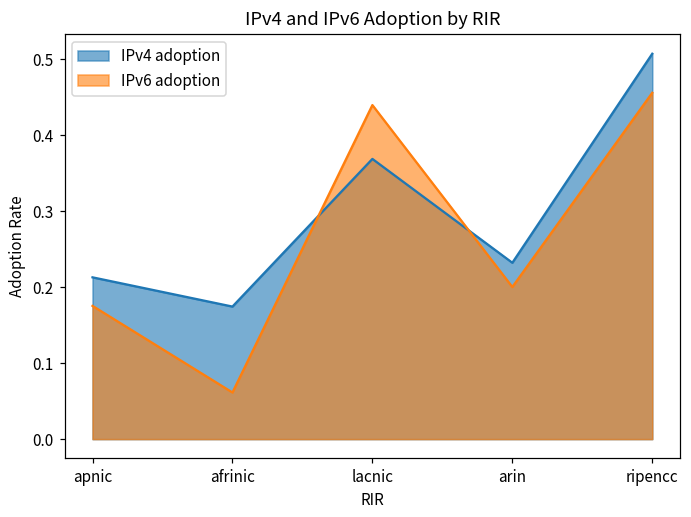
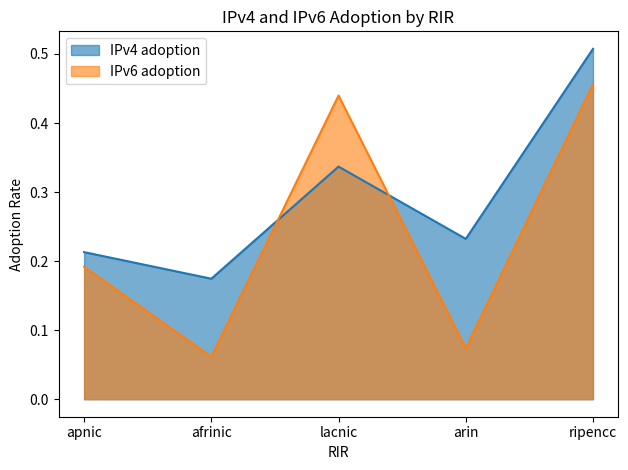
  {
    "IPv4 adoption": {
      "apnic": 0.21,
      "afrinic": 0.17,
-     "lacnic": 0.37,
+     "lacnic": 0.34,
      "arin": 0.23,
      "ripencc": 0.51
    },
    "IPv6 adoption": {
-     "apnic": 0.18,
+     "apnic": 0.19,
      "afrinic": 0.06,
      "lacnic": 0.44,
-     "arin": 0.20,
+     "arin": 0.07,
      "ripencc": 0.46
    }
  }
